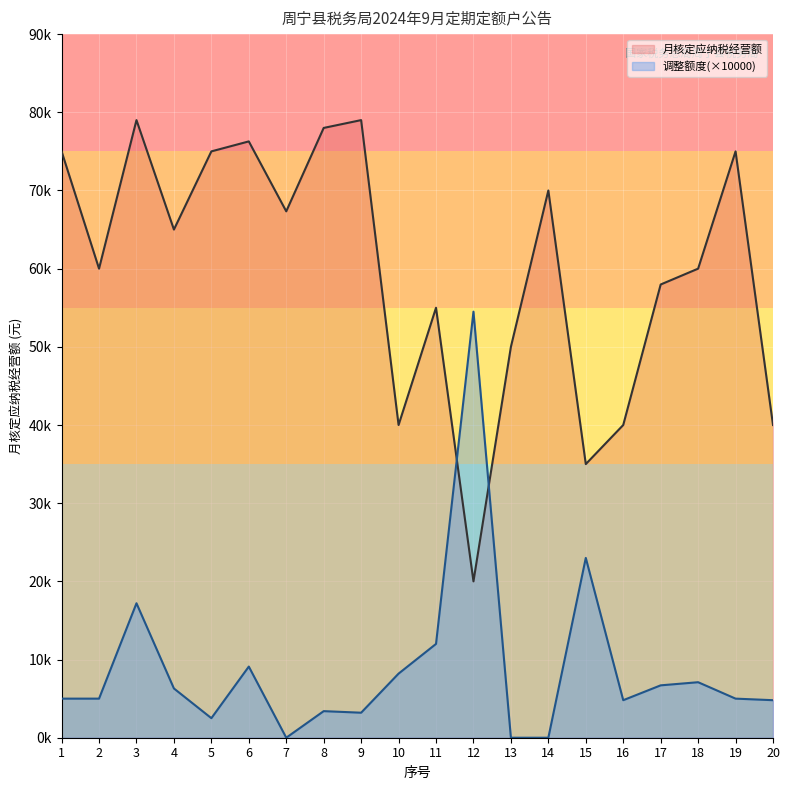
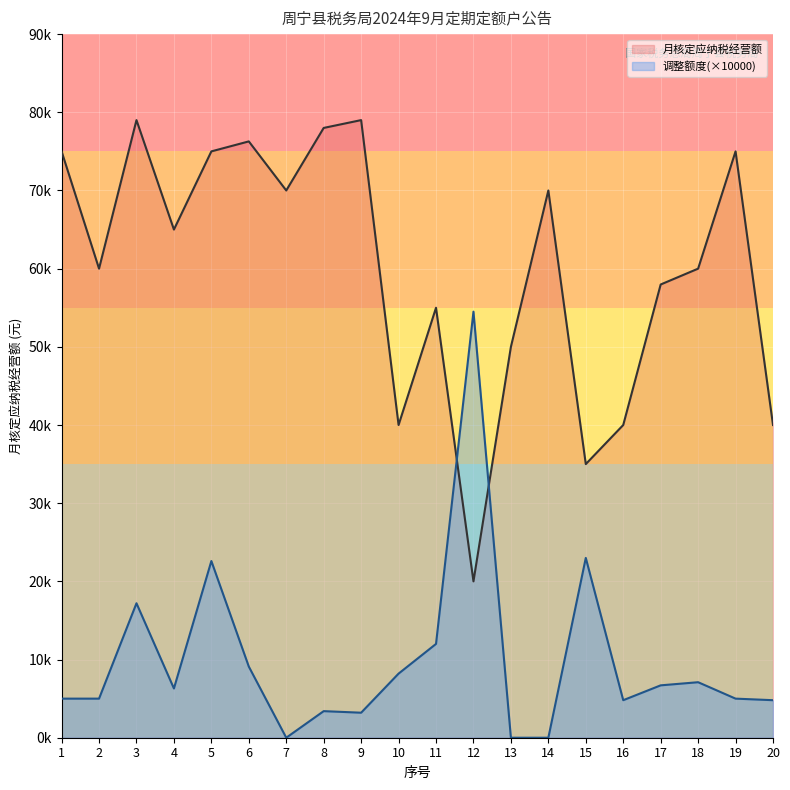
  {
    "月核定应纳税经营额": {
      "1": 75000,
      "2": 60000,
      "3": 79000,
      "4": 65000,
      "5": 75000,
      "6": 76000,
-     "7": 67000,
+     "7": 70000,
      "8": 78000,
      "9": 79000,
      "10": 40000,
      "11": 55000,
      "12": 20000,
      "13": 50000,
      "14": 70000,
      "15": 35000,
      "16": 40000,
      "17": 58000,
      "18": 60000,
      "19": 75000,
      "20": 40000
    },
    "调整额度(×10000)": {
      "1": 5000,
      "2": 5000,
      "3": 17000,
      "4": 6000,
-     "5": 3000,
+     "5": 23000,
      "6": 9000,
      "7": 0,
      "8": 3000,
      "9": 3000,
      "10": 8000,
      "11": 12000,
      "12": 55000,
      "13": 0,
      "14": 0,
      "15": 23000,
      "16": 5000,
      "17": 7000,
      "18": 7000,
      "19": 5000,
      "20": 5000
    }
  }
